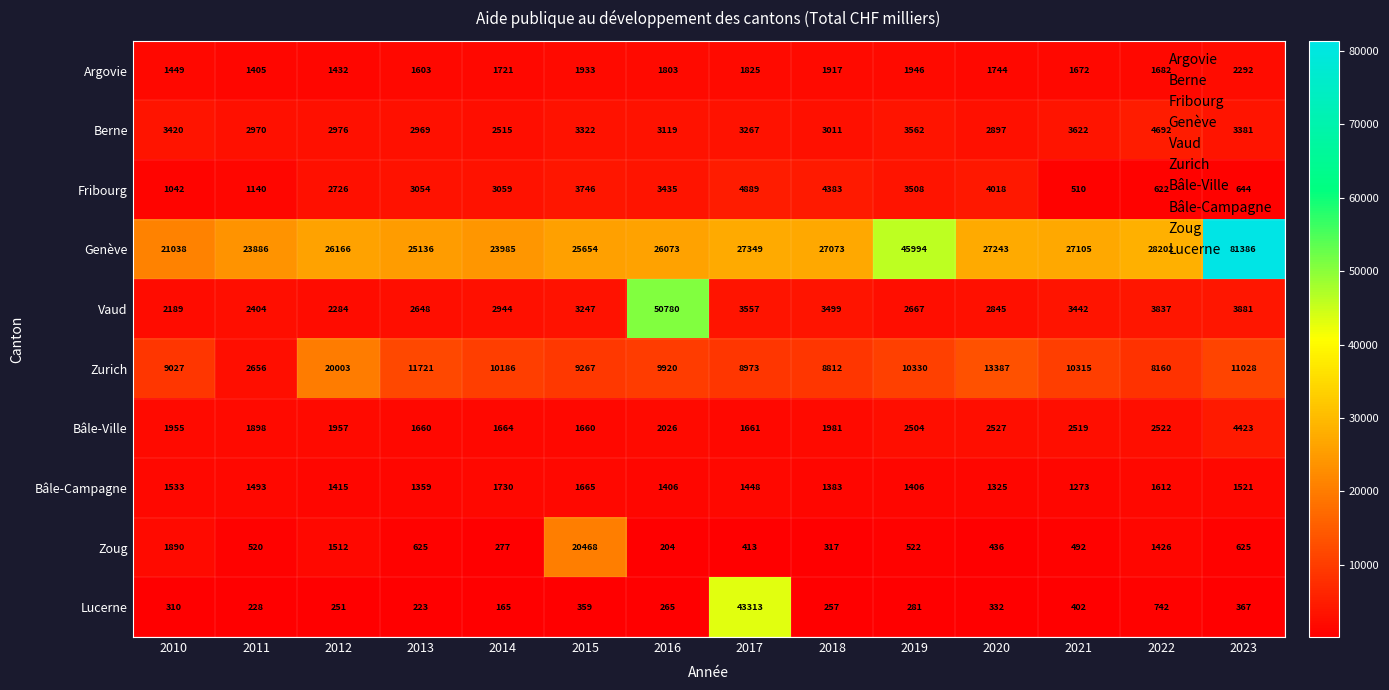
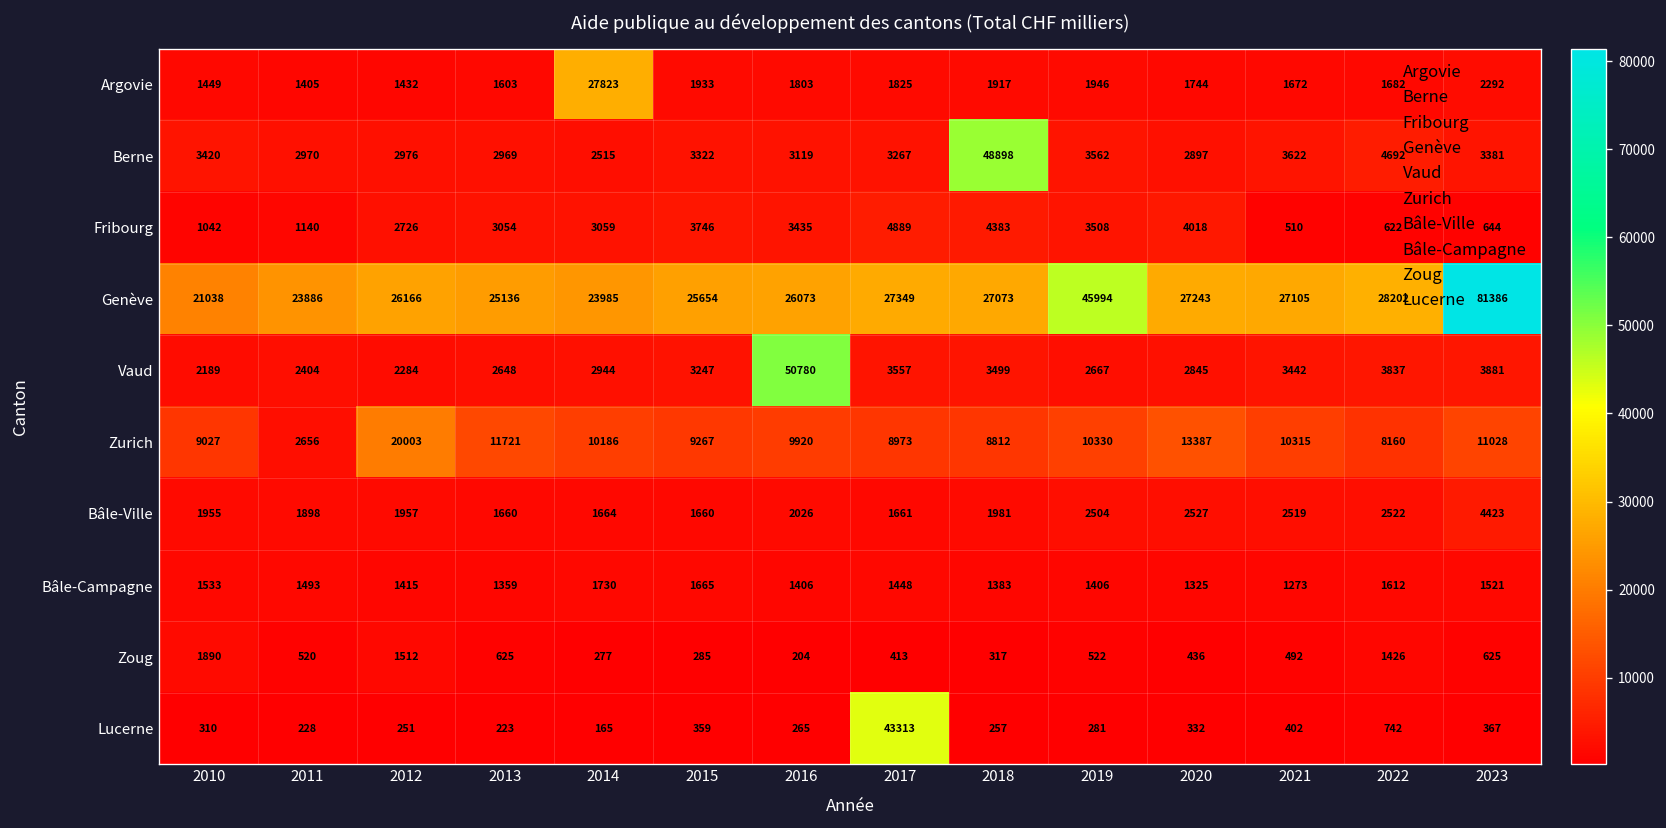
  {
    "Argovie": {
      "2010": 1449,
      "2011": 1405,
      "2012": 1432,
      "2013": 1603,
-     "2014": 1721,
+     "2014": 27823,
      "2015": 1933,
      "2016": 1803,
      "2017": 1825,
      "2018": 1917,
      "2019": 1946,
      "2020": 1744,
      "2021": 1672,
      "2022": 1682,
      "2023": 2292
    },
    "Berne": {
      "2010": 3420,
      "2011": 2970,
      "2012": 2976,
      "2013": 2969,
      "2014": 2515,
      "2015": 3322,
      "2016": 3119,
      "2017": 3267,
-     "2018": 3011,
+     "2018": 48898,
      "2019": 3562,
      "2020": 2897,
      "2021": 3622,
      "2022": 4692,
      "2023": 3381
    },
    "Fribourg": {
      "2010": 1042,
      "2011": 1140,
      "2012": 2726,
      "2013": 3054,
      "2014": 3059,
      "2015": 3746,
      "2016": 3435,
      "2017": 4889,
      "2018": 4383,
      "2019": 3508,
      "2020": 4018,
      "2021": 510,
      "2022": 622,
      "2023": 644
    },
    "Genève": {
      "2010": 21038,
      "2011": 23886,
      "2012": 26166,
      "2013": 25136,
      "2014": 23985,
      "2015": 25654,
      "2016": 26073,
      "2017": 27349,
      "2018": 27073,
      "2019": 45994,
      "2020": 27243,
      "2021": 27105,
      "2022": 28202,
      "2023": 81386
    },
    "Vaud": {
      "2010": 2189,
      "2011": 2404,
      "2012": 2284,
      "2013": 2648,
      "2014": 2944,
      "2015": 3247,
      "2016": 50780,
      "2017": 3557,
      "2018": 3499,
      "2019": 2667,
      "2020": 2845,
      "2021": 3442,
      "2022": 3837,
      "2023": 3881
    },
    "Zurich": {
      "2010": 9027,
      "2011": 2656,
      "2012": 20003,
      "2013": 11721,
      "2014": 10186,
      "2015": 9267,
      "2016": 9920,
      "2017": 8973,
      "2018": 8812,
      "2019": 10330,
      "2020": 13387,
      "2021": 10315,
      "2022": 8160,
      "2023": 11028
    },
    "Bâle-Ville": {
      "2010": 1955,
      "2011": 1898,
      "2012": 1957,
      "2013": 1660,
      "2014": 1664,
      "2015": 1660,
      "2016": 2026,
      "2017": 1661,
      "2018": 1981,
      "2019": 2504,
      "2020": 2527,
      "2021": 2519,
      "2022": 2522,
      "2023": 4423
    },
    "Bâle-Campagne": {
      "2010": 1533,
      "2011": 1493,
      "2012": 1415,
      "2013": 1359,
      "2014": 1730,
      "2015": 1665,
      "2016": 1406,
      "2017": 1448,
      "2018": 1383,
      "2019": 1406,
      "2020": 1325,
      "2021": 1273,
      "2022": 1612,
      "2023": 1521
    },
    "Zoug": {
      "2010": 1890,
      "2011": 520,
      "2012": 1512,
      "2013": 625,
      "2014": 277,
-     "2015": 20468,
+     "2015": 285,
      "2016": 204,
      "2017": 413,
      "2018": 317,
      "2019": 522,
      "2020": 436,
      "2021": 492,
      "2022": 1426,
      "2023": 625
    },
    "Lucerne": {
      "2010": 310,
      "2011": 228,
      "2012": 251,
      "2013": 223,
      "2014": 165,
      "2015": 359,
      "2016": 265,
      "2017": 43313,
      "2018": 257,
      "2019": 281,
      "2020": 332,
      "2021": 402,
      "2022": 742,
      "2023": 367
    }
  }
